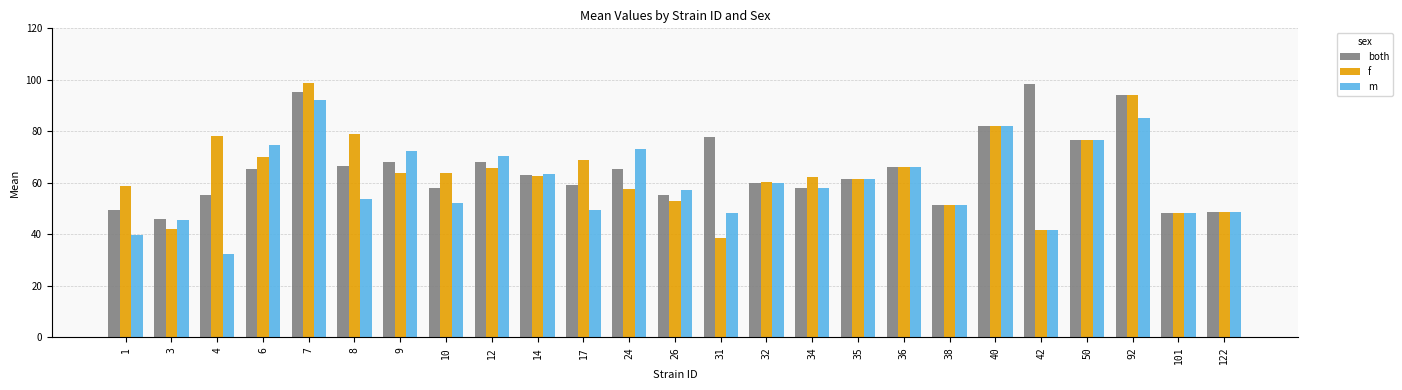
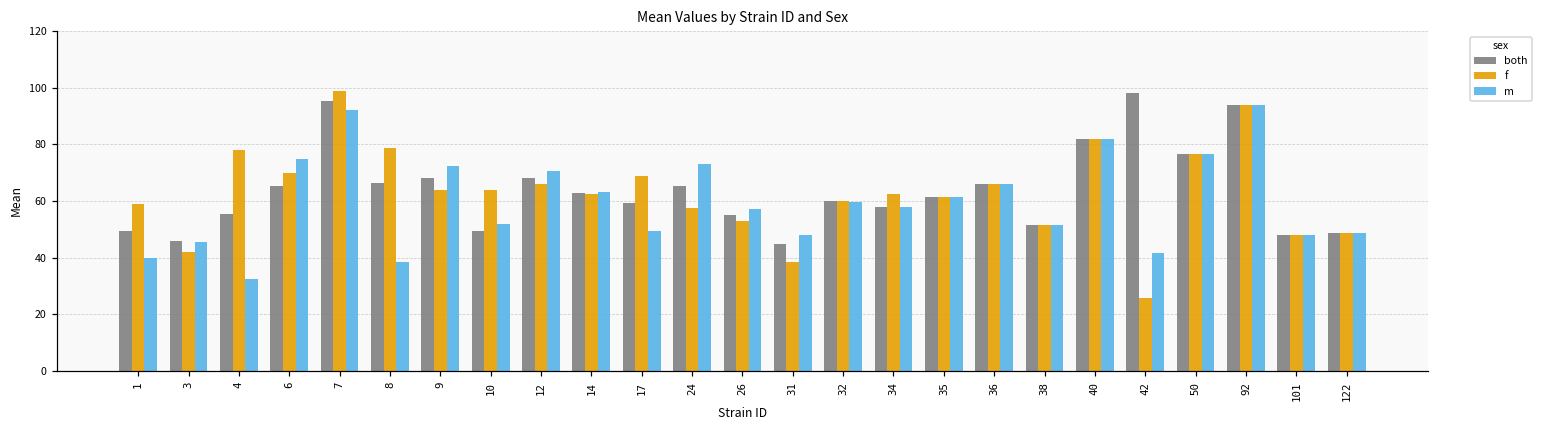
  {
    "both": {
      "1": 49,
      "3": 46,
      "4": 55,
      "6": 65,
      "7": 95,
      "8": 66,
      "9": 68,
-     "10": 58,
+     "10": 49,
      "12": 68,
      "14": 63,
      "17": 59,
      "24": 65,
      "26": 55,
-     "31": 78,
+     "31": 45,
      "32": 60,
      "34": 58,
      "35": 61,
      "36": 66,
      "38": 52,
      "40": 82,
      "42": 98,
      "50": 77,
      "92": 94,
      "101": 48,
      "122": 49
    },
    "f": {
      "1": 59,
      "3": 42,
      "4": 78,
      "6": 70,
      "7": 99,
      "8": 79,
      "9": 64,
      "10": 64,
      "12": 66,
      "14": 63,
      "17": 69,
      "24": 57,
      "26": 53,
      "31": 38,
      "32": 60,
      "34": 62,
      "35": 61,
      "36": 66,
      "38": 52,
      "40": 82,
-     "42": 42,
+     "42": 26,
      "50": 77,
      "92": 94,
      "101": 48,
      "122": 49
    },
    "m": {
      "1": 40,
      "3": 46,
      "4": 32,
      "6": 75,
      "7": 92,
-     "8": 54,
+     "8": 38,
      "9": 73,
      "10": 52,
      "12": 70,
      "14": 63,
      "17": 49,
      "24": 73,
      "26": 57,
      "31": 48,
      "32": 60,
      "34": 58,
      "35": 61,
      "36": 66,
      "38": 52,
      "40": 82,
      "42": 42,
      "50": 77,
-     "92": 85,
+     "92": 94,
      "101": 48,
      "122": 49
    }
  }
